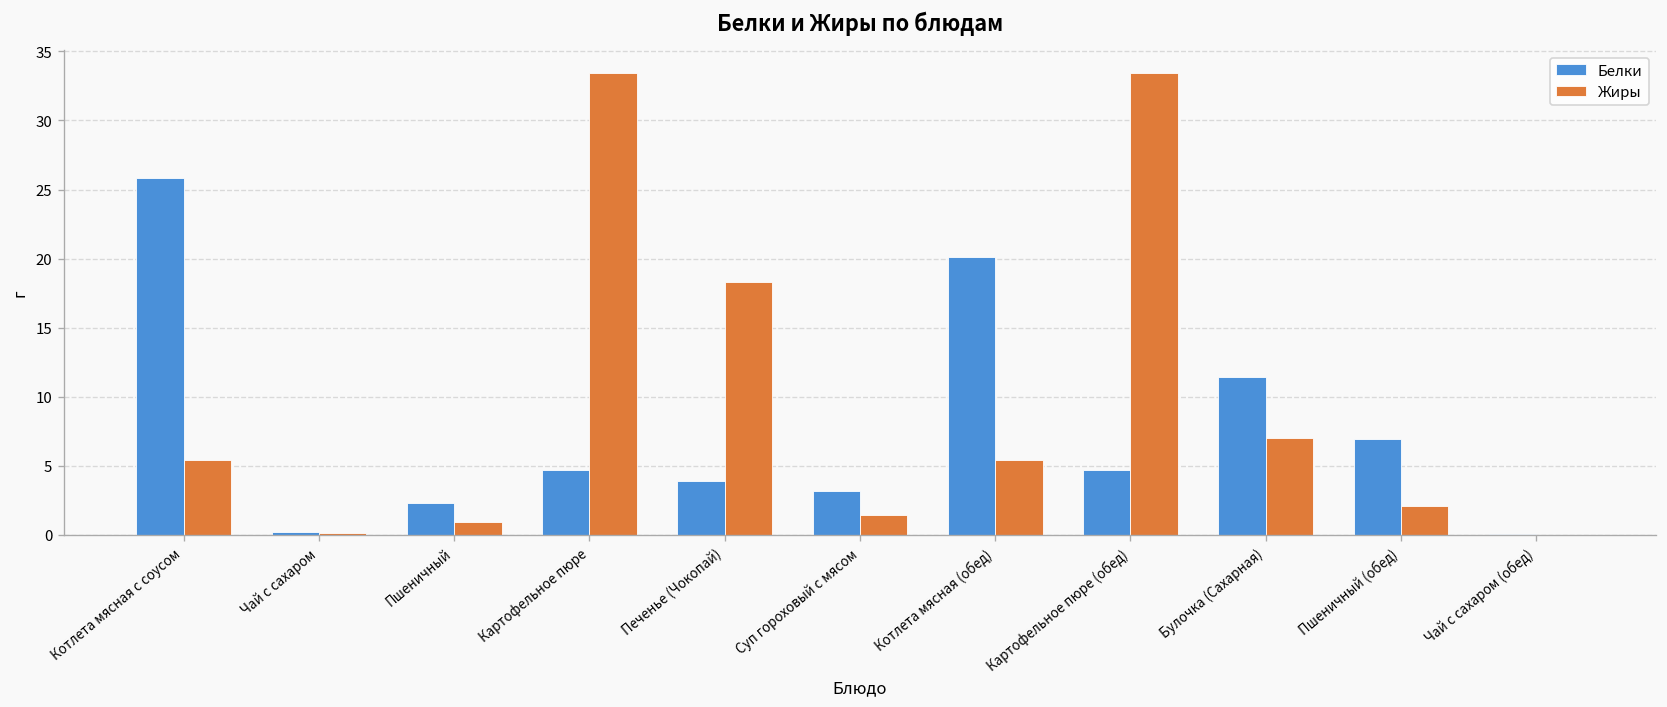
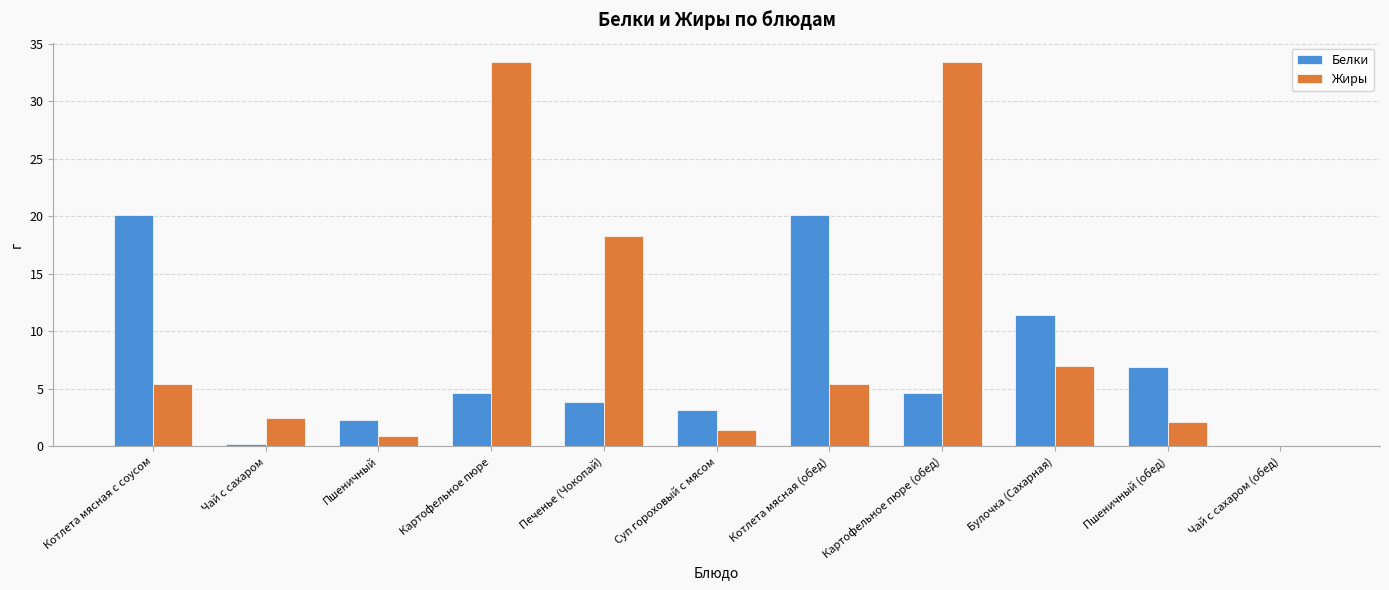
  {
    "Белки": {
-     "Котлета мясная с соусом": 25.8,
+     "Котлета мясная с соусом": 20.1,
      "Пшеничный": 2.3,
      "Картофельное пюре": 4.7,
      "Печенье (Чокопай)": 3.9,
      "Суп гороховый с мясом": 3.2,
      "Котлета мясная (обед)": 20.1,
      "Картофельное пюре (обед)": 4.7,
      "Булочка (Сахарная)": 11.4,
      "Пшеничный (обед)": 6.9
    },
    "Жиры": {
      "Котлета мясная с соусом": 5.5,
-     "Чай с сахаром": 0.1,
+     "Чай с сахаром": 2.5,
      "Пшеничный": 0.9,
      "Картофельное пюре": 33.4,
      "Печенье (Чокопай)": 18.3,
      "Суп гороховый с мясом": 1.4,
      "Котлета мясная (обед)": 5.5,
      "Картофельное пюре (обед)": 33.4,
      "Булочка (Сахарная)": 7.0,
      "Пшеничный (обед)": 2.1
    }
  }
